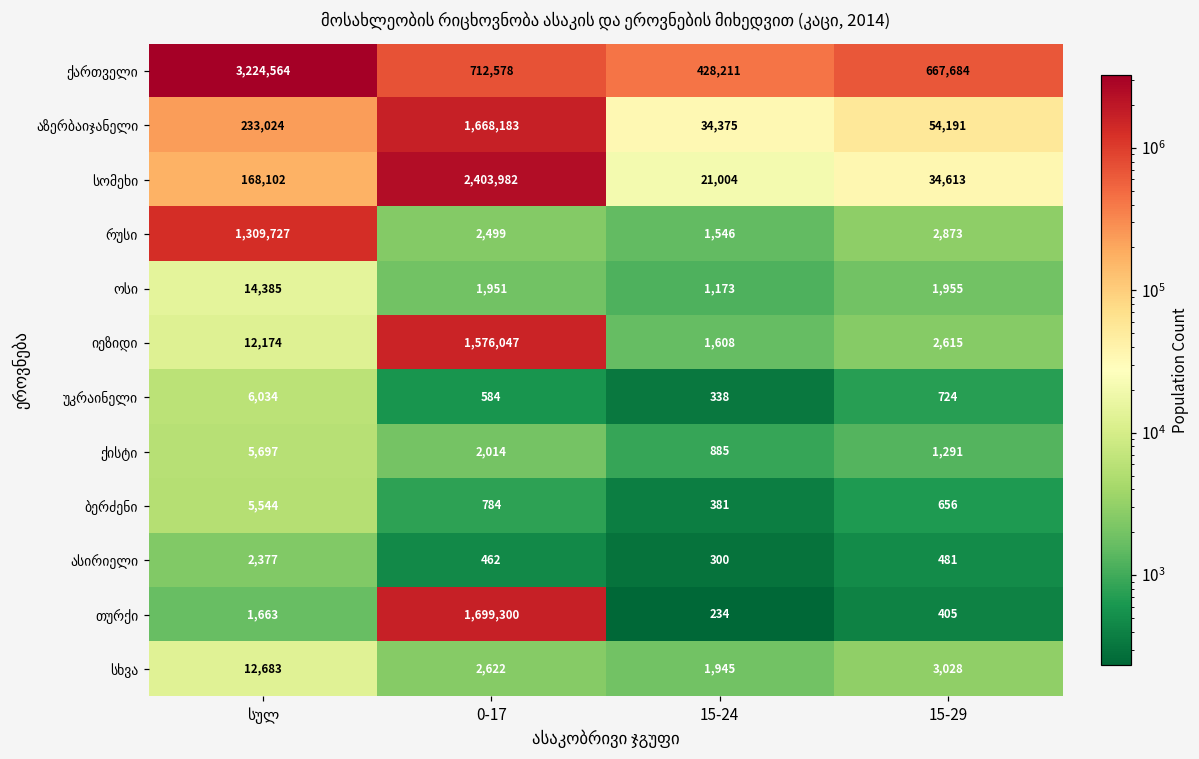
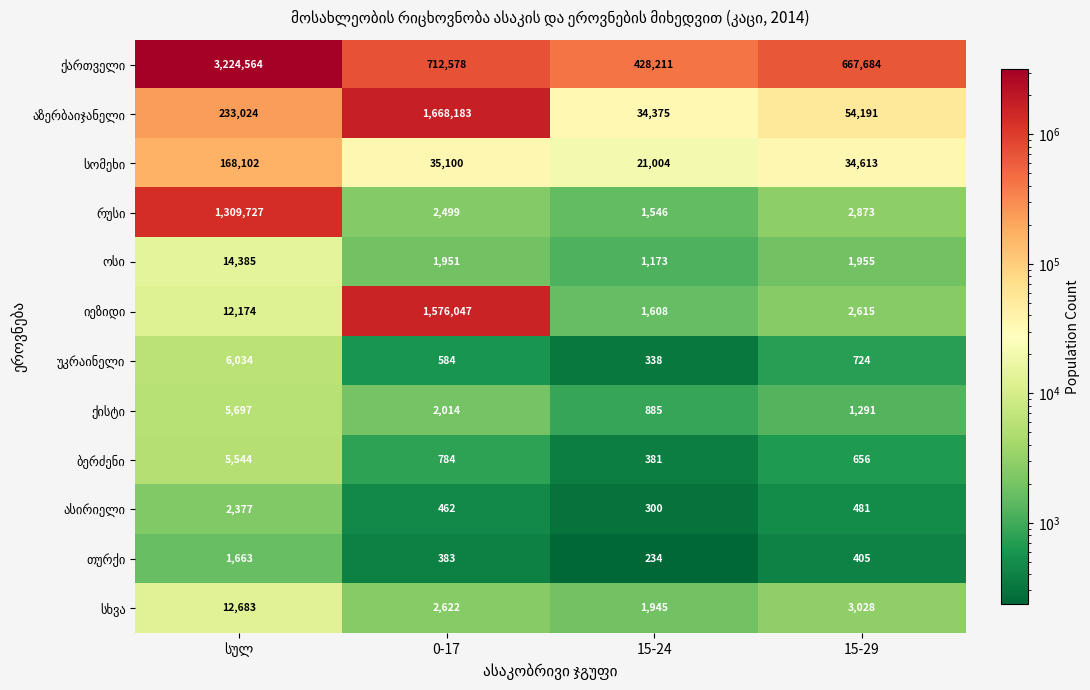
  {
    "ქართველი": {
      "სულ": "3,224,564",
      "0-17": "712,578",
      "15-24": "428,211",
      "15-29": "667,684"
    },
    "აზერბაიჯანელი": {
      "სულ": "233,024",
      "0-17": "1,668,183",
      "15-24": "34,375",
      "15-29": "54,191"
    },
    "სომეხი": {
      "სულ": "168,102",
-     "0-17": "2,403,982",
+     "0-17": "35,100",
      "15-24": "21,004",
      "15-29": "34,613"
    },
    "რუსი": {
      "სულ": "1,309,727",
      "0-17": "2,499",
      "15-24": "1,546",
      "15-29": "2,873"
    },
    "ოსი": {
      "სულ": "14,385",
      "0-17": "1,951",
      "15-24": "1,173",
      "15-29": "1,955"
    },
    "იეზიდი": {
      "სულ": "12,174",
      "0-17": "1,576,047",
      "15-24": "1,608",
      "15-29": "2,615"
    },
    "უკრაინელი": {
      "სულ": "6,034",
      "0-17": "584",
      "15-24": "338",
      "15-29": "724"
    },
    "ქისტი": {
      "სულ": "5,697",
      "0-17": "2,014",
      "15-24": "885",
      "15-29": "1,291"
    },
    "ბერძენი": {
      "სულ": "5,544",
      "0-17": "784",
      "15-24": "381",
      "15-29": "656"
    },
    "ასირიელი": {
      "სულ": "2,377",
      "0-17": "462",
      "15-24": "300",
      "15-29": "481"
    },
    "თურქი": {
      "სულ": "1,663",
-     "0-17": "1,699,300",
+     "0-17": "383",
      "15-24": "234",
      "15-29": "405"
    },
    "სხვა": {
      "სულ": "12,683",
      "0-17": "2,622",
      "15-24": "1,945",
      "15-29": "3,028"
    }
  }
